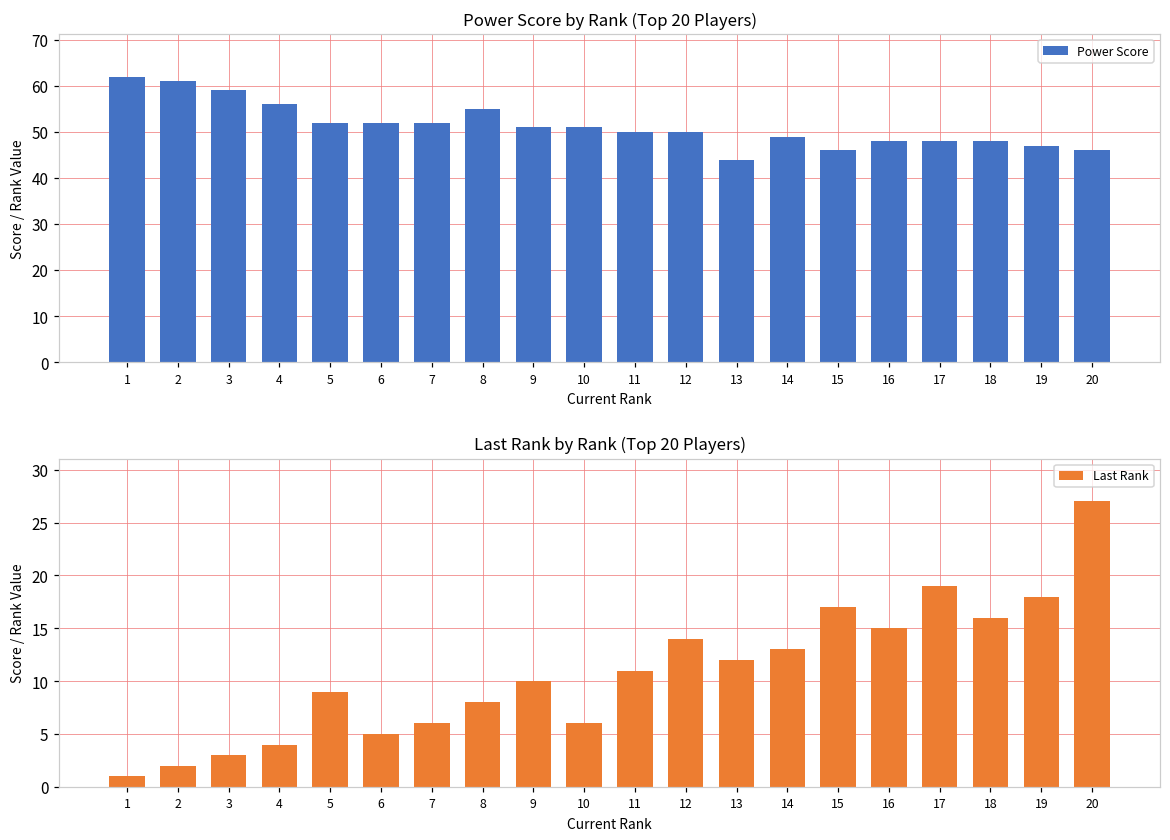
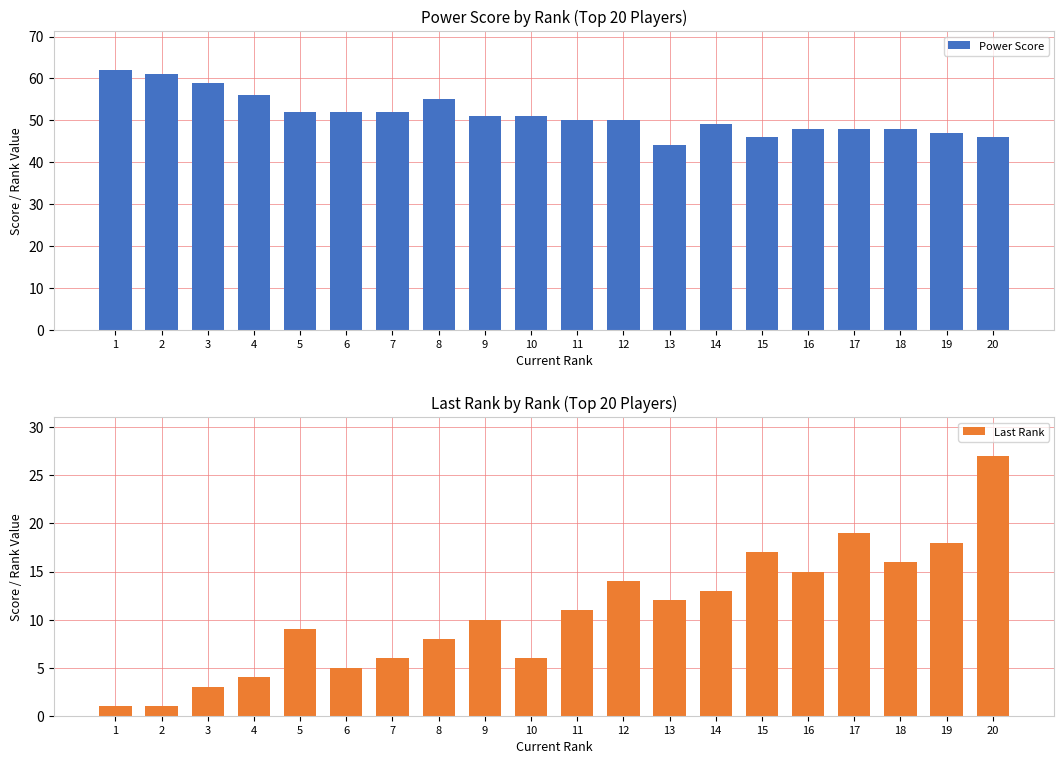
  {
    "Power Score by Rank (Top 20 Players)": {
      "1": 62,
      "2": 61,
      "3": 59,
      "4": 56,
      "5": 52,
      "6": 52,
      "7": 52,
      "8": 55,
      "9": 51,
      "10": 51,
      "11": 50,
      "12": 50,
      "13": 44,
      "14": 49,
      "15": 46,
      "16": 48,
      "17": 48,
      "18": 48,
      "19": 47,
      "20": 46
    },
    "Last Rank by Rank (Top 20 Players)": {
      "1": 1,
-     "2": 2,
+     "2": 1,
      "3": 3,
      "4": 4,
      "5": 9,
      "6": 5,
      "7": 6,
      "8": 8,
      "9": 10,
      "10": 6,
      "11": 11,
      "12": 14,
      "13": 12,
      "14": 13,
      "15": 17,
      "16": 15,
      "17": 19,
      "18": 16,
      "19": 18,
      "20": 27
    }
  }
